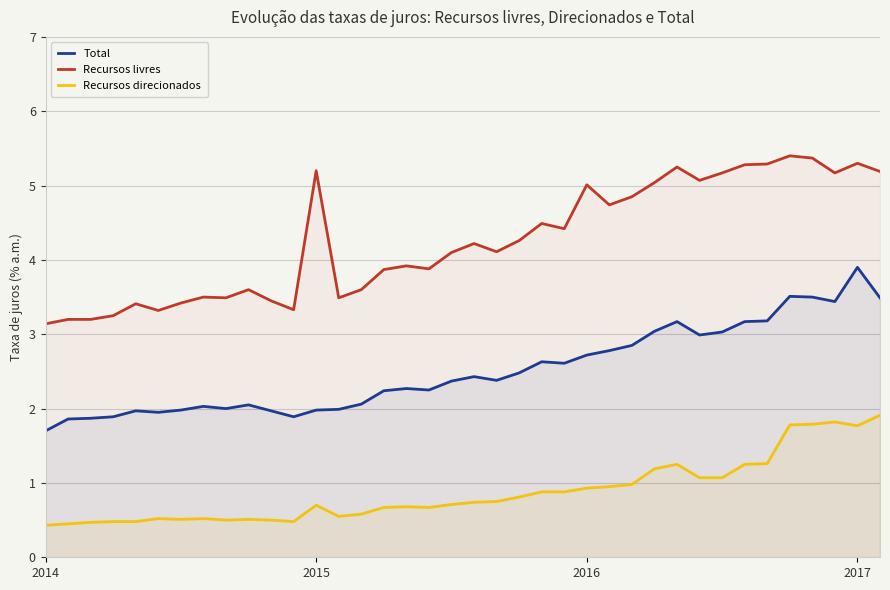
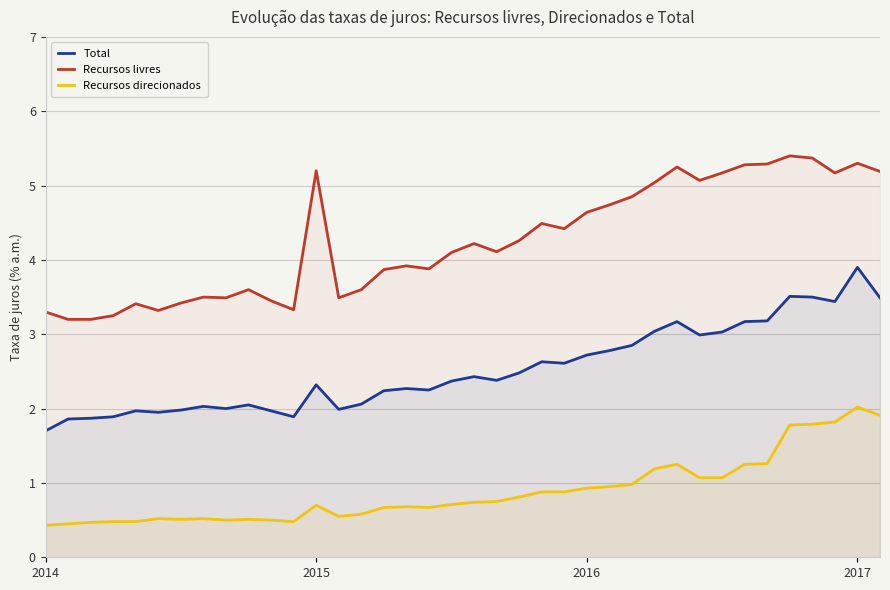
  {
    "Total": {
      "2014": 1.7,
-     "2015": 2.0,
+     "2015": 2.3,
      "2016": 2.7,
      "2017": 3.9
    },
    "Recursos livres": {
-     "2014": 3.1,
+     "2014": 3.3,
      "2015": 5.2,
-     "2016": 5.0,
+     "2016": 4.6,
      "2017": 5.3
    },
    "Recursos direcionados": {
      "2014": 0.4,
      "2015": 0.7,
      "2016": 0.9,
-     "2017": 1.8
+     "2017": 2.0
    }
  }
